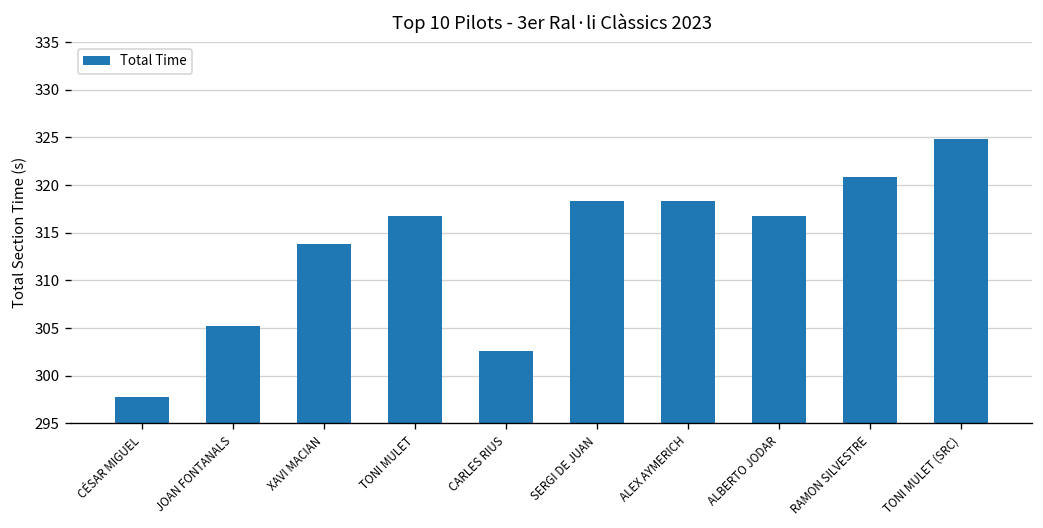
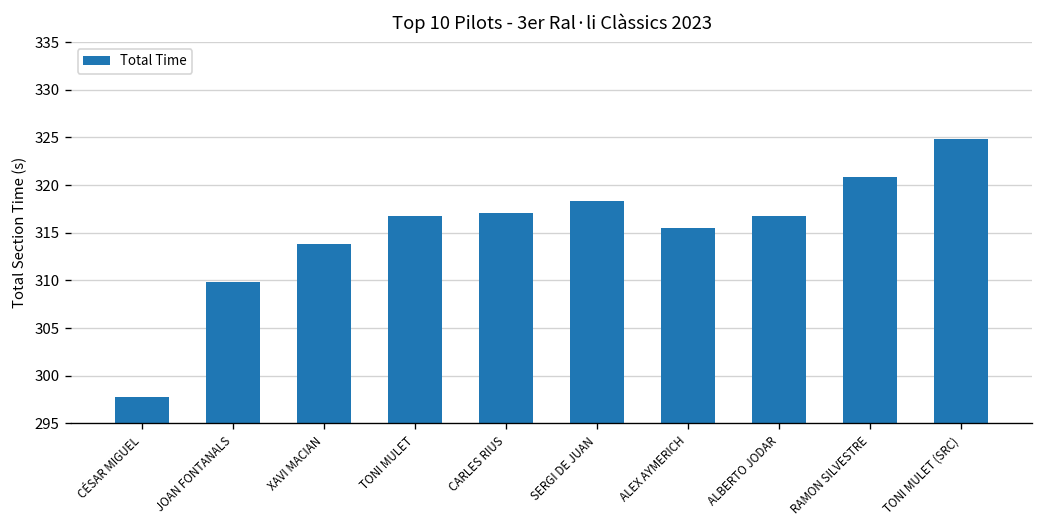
  {
    "CÉSAR MIGUEL": 298,
-   "JOAN FONTANALS": 305,
+   "JOAN FONTANALS": 310,
    "XAVI MACIAN": 314,
    "TONI MULET": 317,
-   "CARLES RIUS": 303,
+   "CARLES RIUS": 317,
    "SERGI DE JUAN": 318,
-   "ALEX AYMERICH": 318,
+   "ALEX AYMERICH": 316,
    "ALBERTO JODAR": 317,
    "RAMON SILVESTRE": 321,
    "TONI MULET (SRC)": 325
  }
